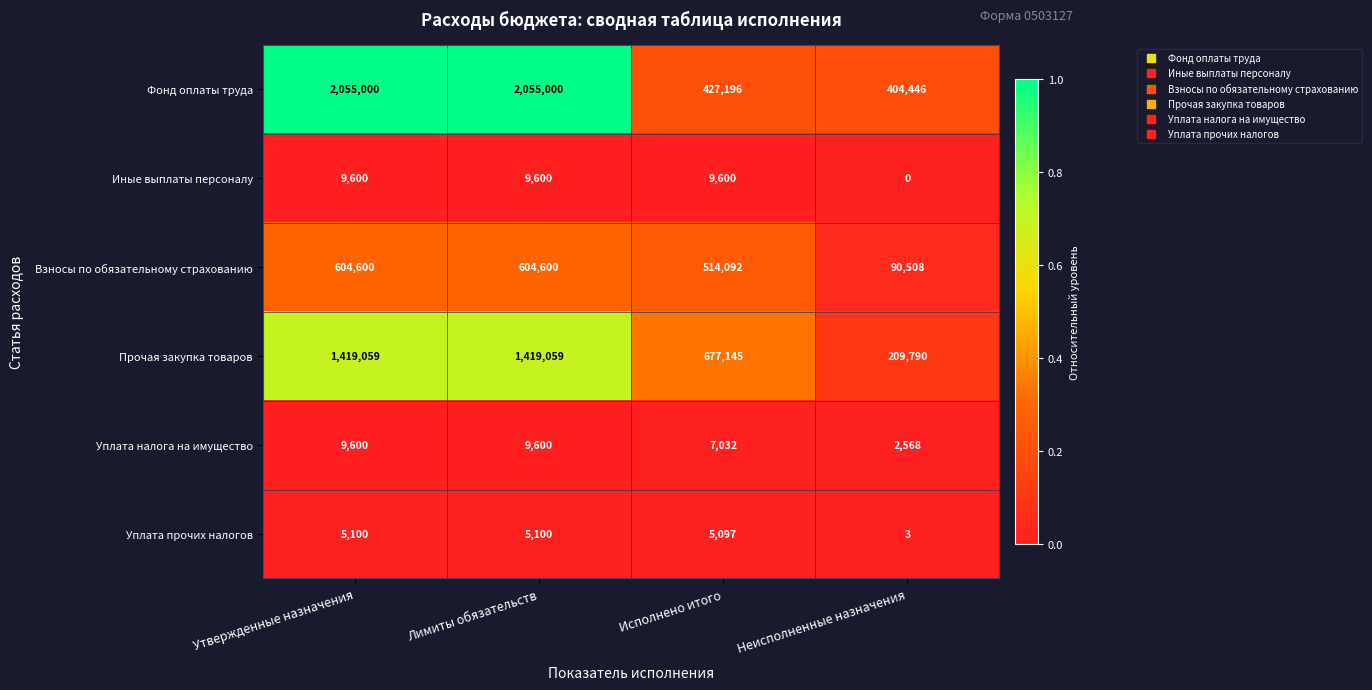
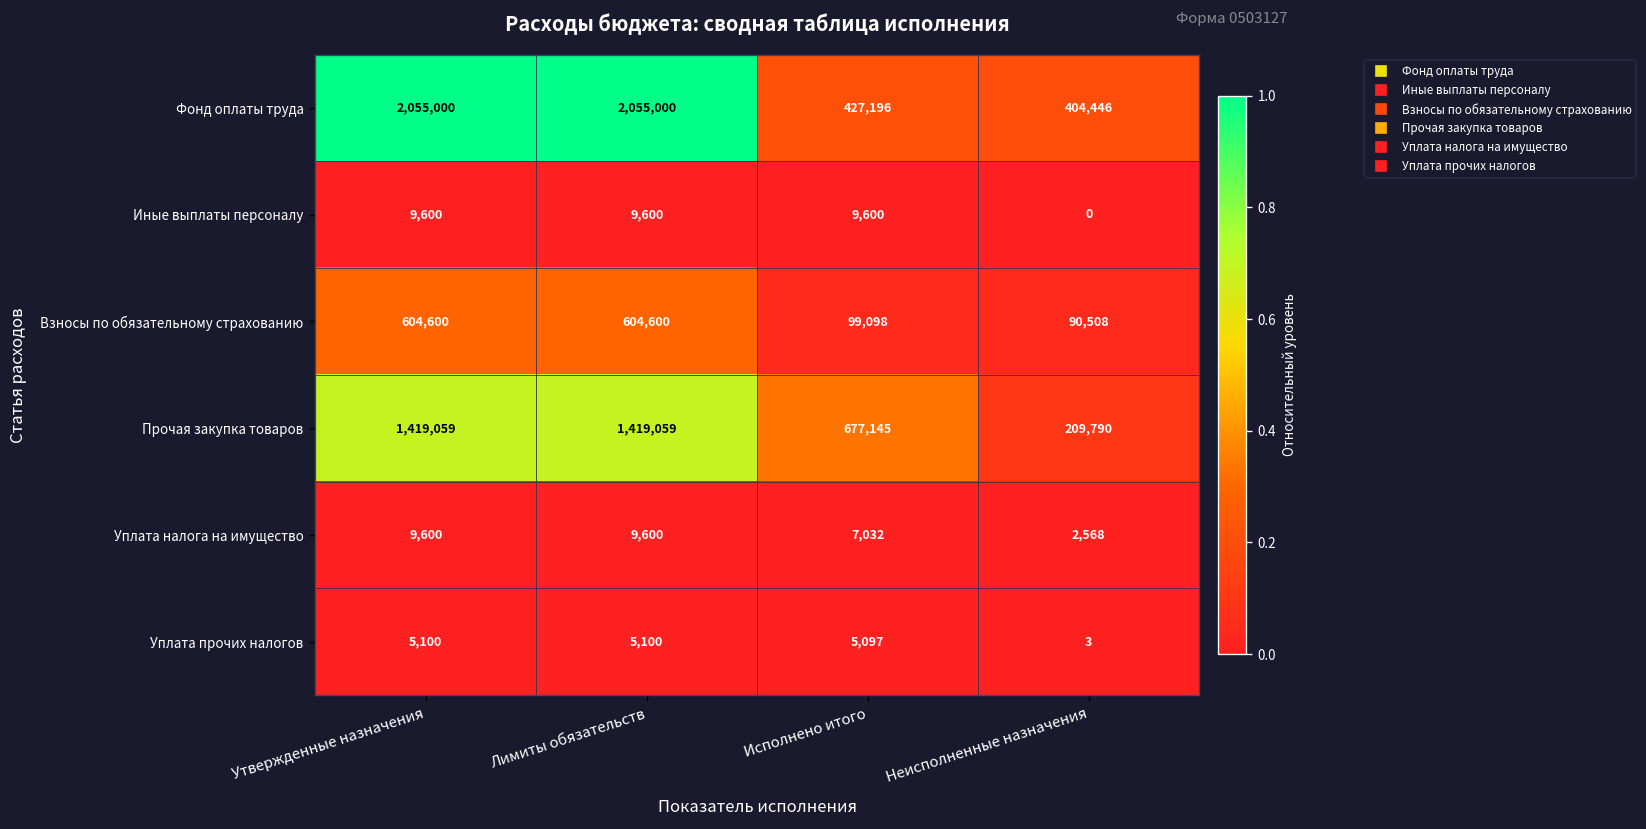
  {
    "Фонд оплаты труда": {
      "Утвержденные назначения": "2,055,000",
      "Лимиты обязательств": "2,055,000",
      "Исполнено итого": "427,196",
      "Неисполненные назначения": "404,446"
    },
    "Иные выплаты персоналу": {
      "Утвержденные назначения": "9,600",
      "Лимиты обязательств": "9,600",
      "Исполнено итого": "9,600",
      "Неисполненные назначения": "0"
    },
    "Взносы по обязательному страхованию": {
      "Утвержденные назначения": "604,600",
      "Лимиты обязательств": "604,600",
-     "Исполнено итого": "514,092",
+     "Исполнено итого": "99,098",
      "Неисполненные назначения": "90,508"
    },
    "Прочая закупка товаров": {
      "Утвержденные назначения": "1,419,059",
      "Лимиты обязательств": "1,419,059",
      "Исполнено итого": "677,145",
      "Неисполненные назначения": "209,790"
    },
    "Уплата налога на имущество": {
      "Утвержденные назначения": "9,600",
      "Лимиты обязательств": "9,600",
      "Исполнено итого": "7,032",
      "Неисполненные назначения": "2,568"
    },
    "Уплата прочих налогов": {
      "Утвержденные назначения": "5,100",
      "Лимиты обязательств": "5,100",
      "Исполнено итого": "5,097",
      "Неисполненные назначения": "3"
    }
  }
